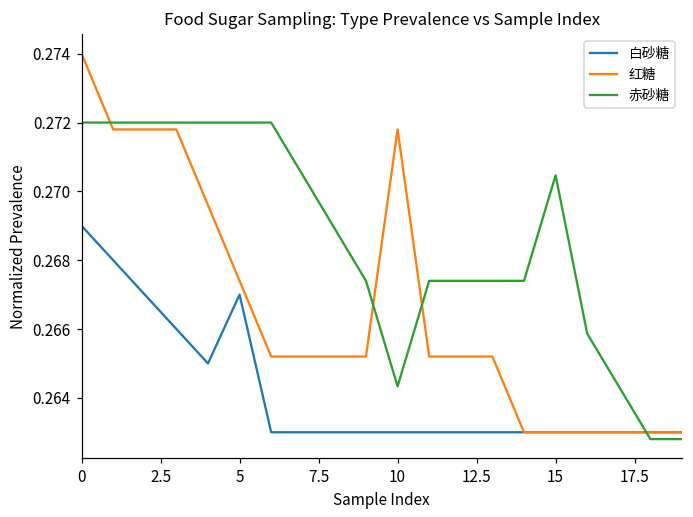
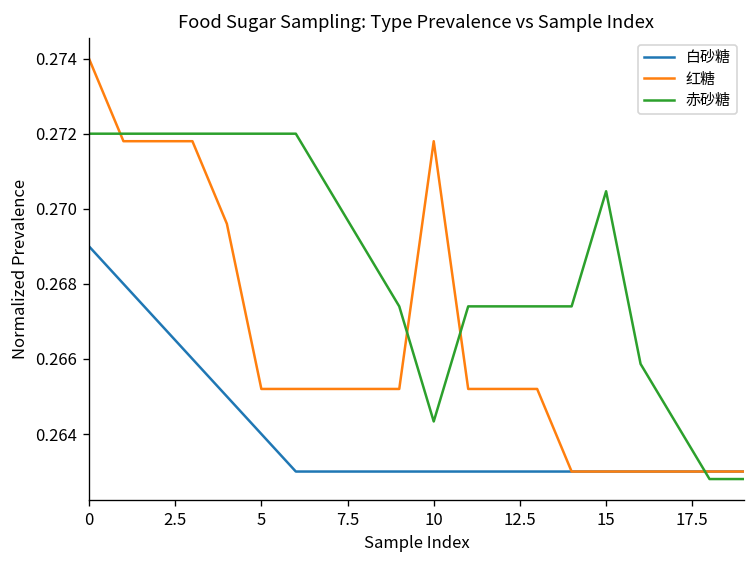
  {
    "白砂糖": {
      "0": 0.2690,
-     "5": 0.2670,
+     "5": 0.2640,
      "10": 0.2630
    },
    "红糖": {
      "0": 0.2740,
-     "5": 0.2674,
+     "5": 0.2652,
      "10": 0.2718
    },
    "赤砂糖": {
      "0": 0.2720,
      "5": 0.2720,
      "10": 0.2643,
      "15": 0.2705
    }
  }
